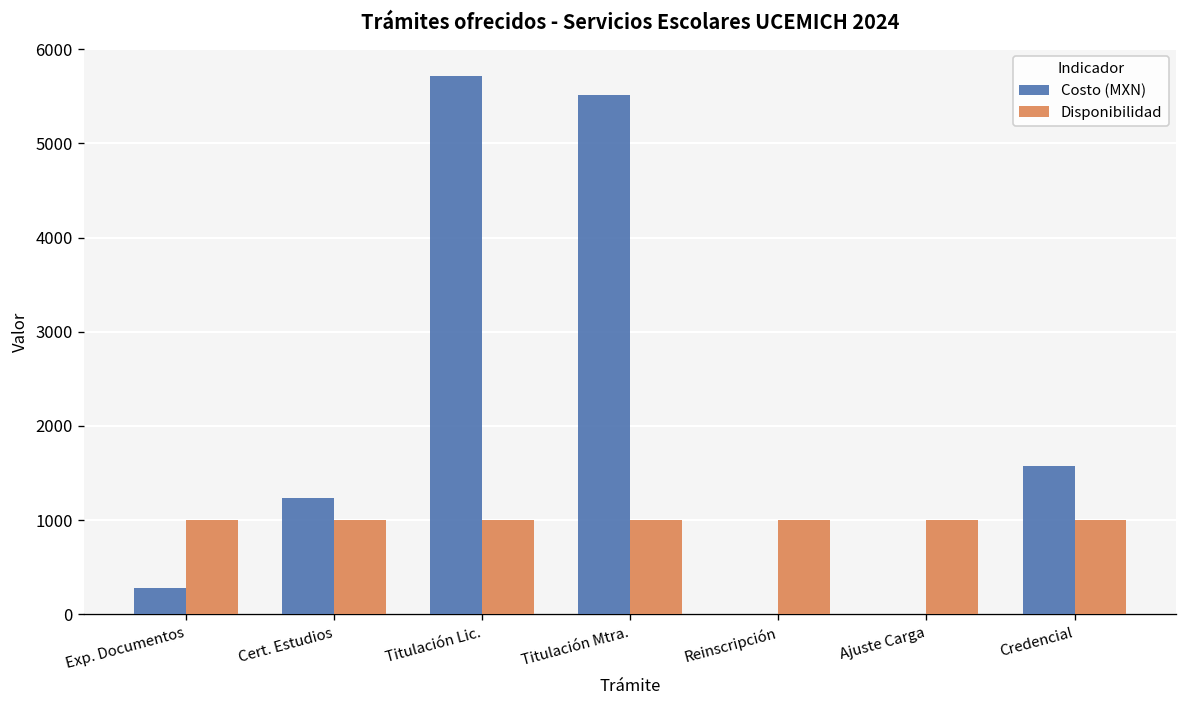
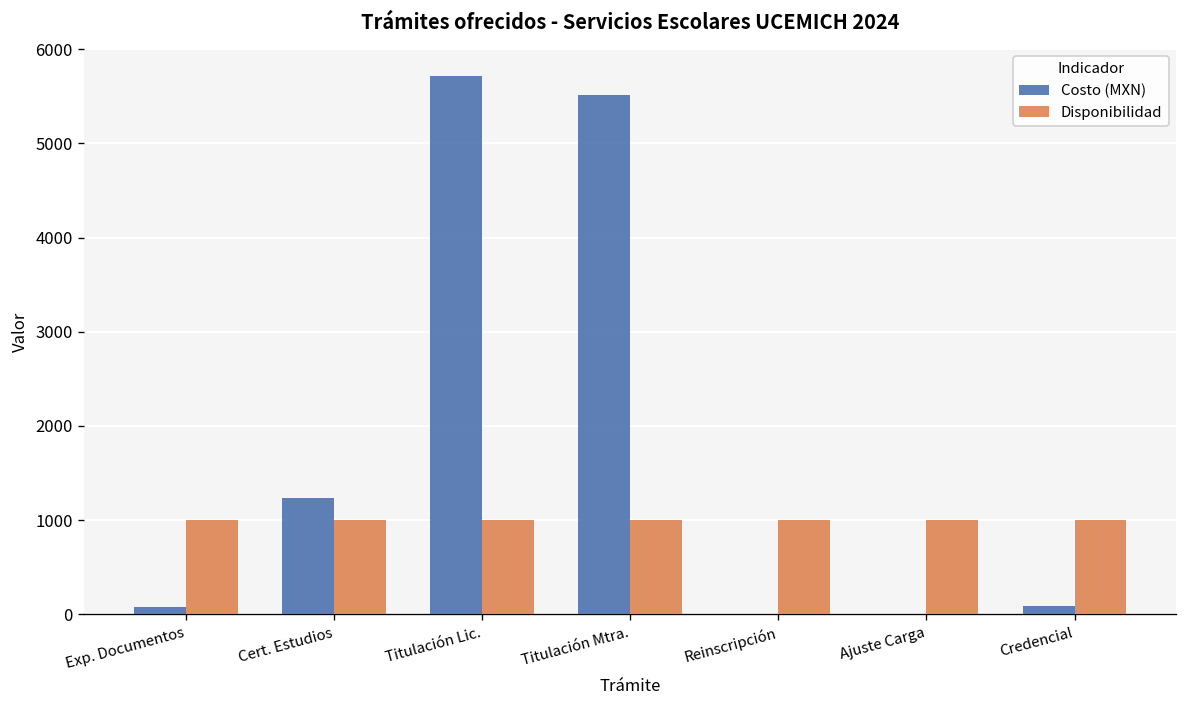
  {
    "Costo (MXN)": {
-     "Exp. Documentos": 300,
+     "Exp. Documentos": 100,
      "Cert. Estudios": 1200,
      "Titulación Lic.": 5700,
      "Titulación Mtra.": 5500,
      "Reinscripción": 0,
      "Ajuste Carga": 0,
-     "Credencial": 1600
+     "Credencial": 100
    },
    "Disponibilidad": {
      "Exp. Documentos": 1000,
      "Cert. Estudios": 1000,
      "Titulación Lic.": 1000,
      "Titulación Mtra.": 1000,
      "Reinscripción": 1000,
      "Ajuste Carga": 1000,
      "Credencial": 1000
    }
  }
